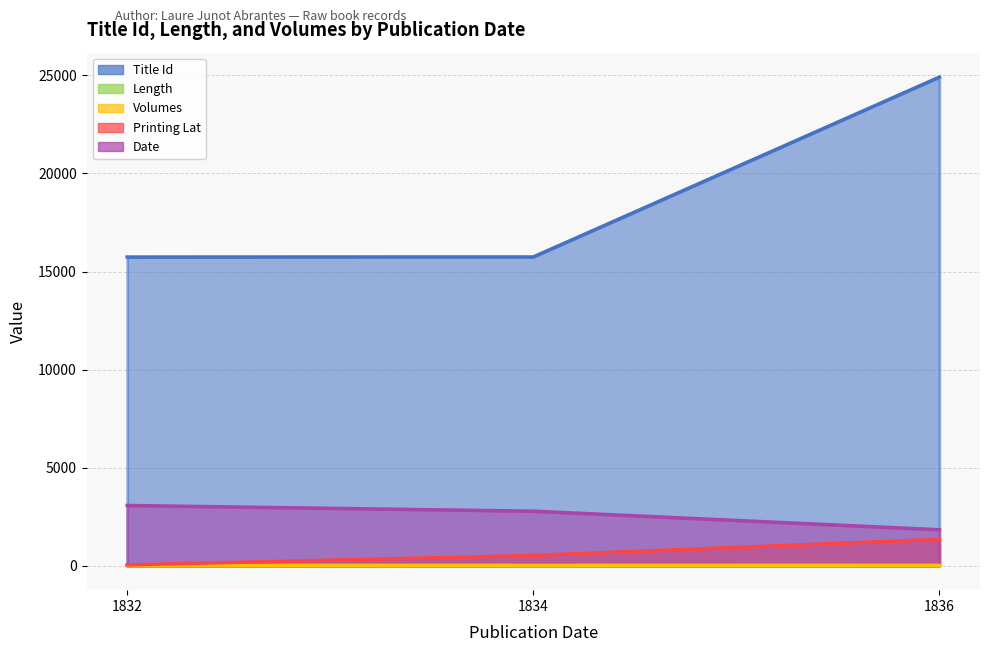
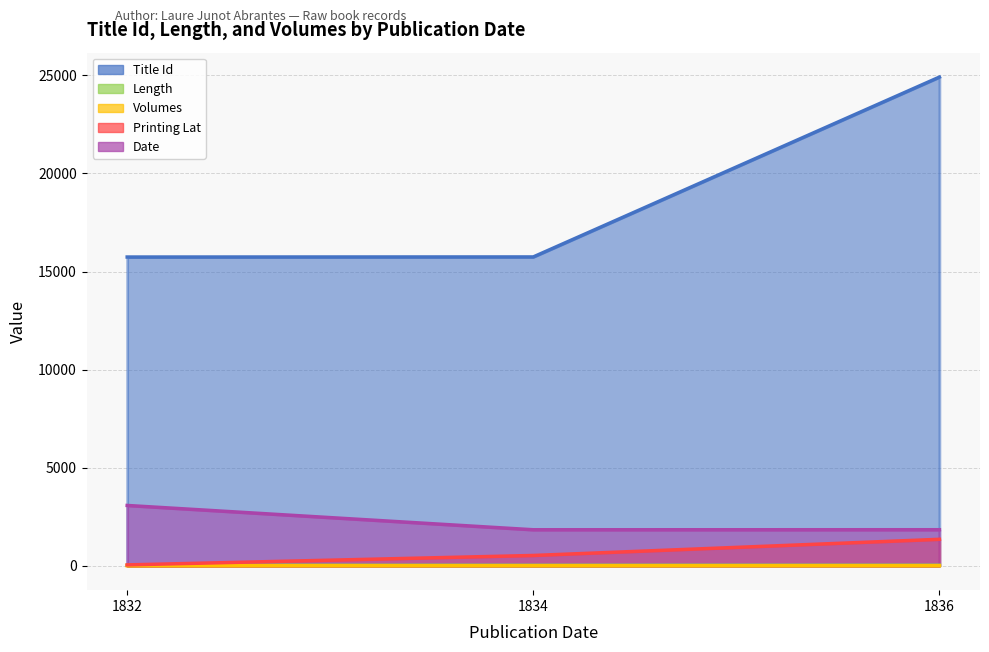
  {
    "Title Id": {
      "1832": 15700,
      "1834": 15700,
      "1836": 24900
    },
    "Printing Lat": {
      "1834": 500,
      "1836": 1300
    },
    "Date": {
      "1832": 3100,
-     "1834": 2800,
+     "1834": 1800,
      "1836": 1800
    }
  }
